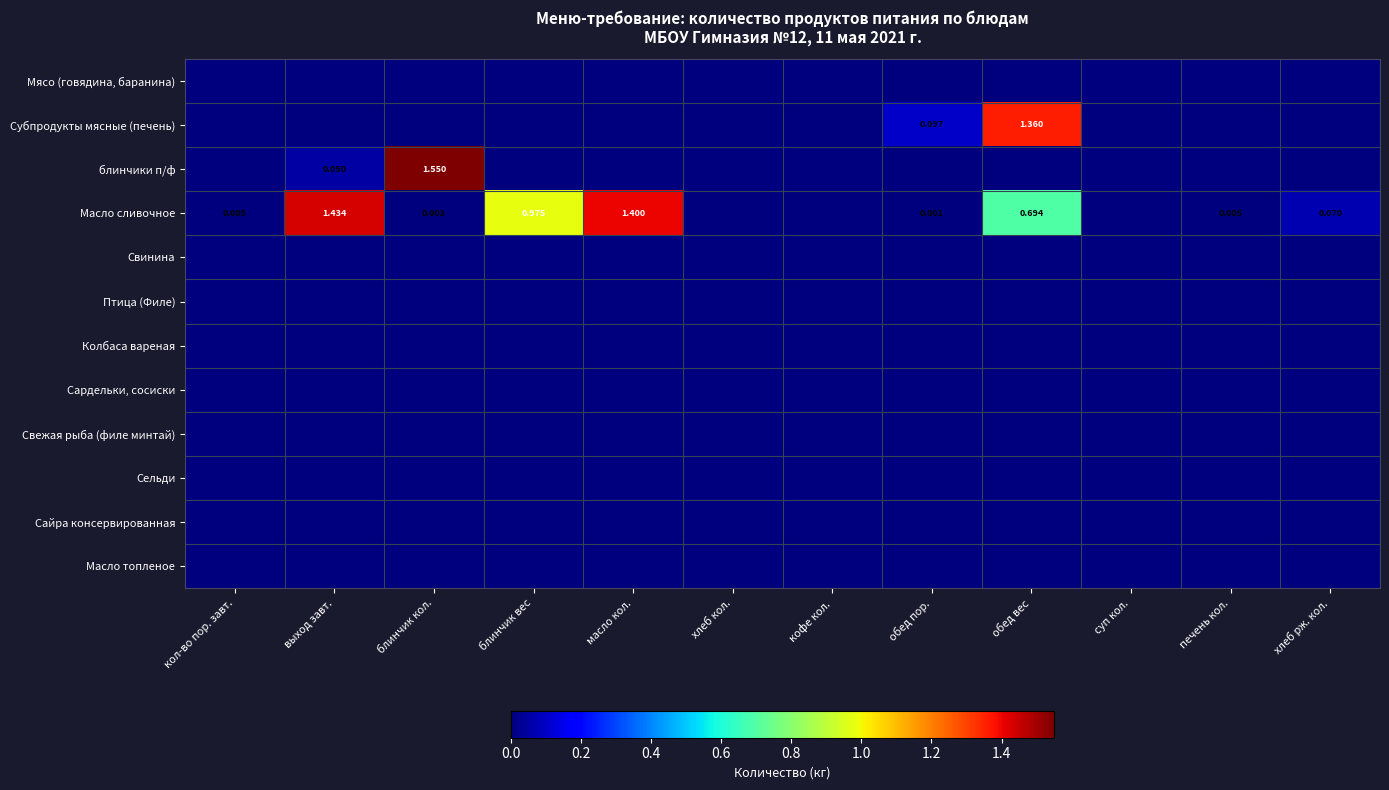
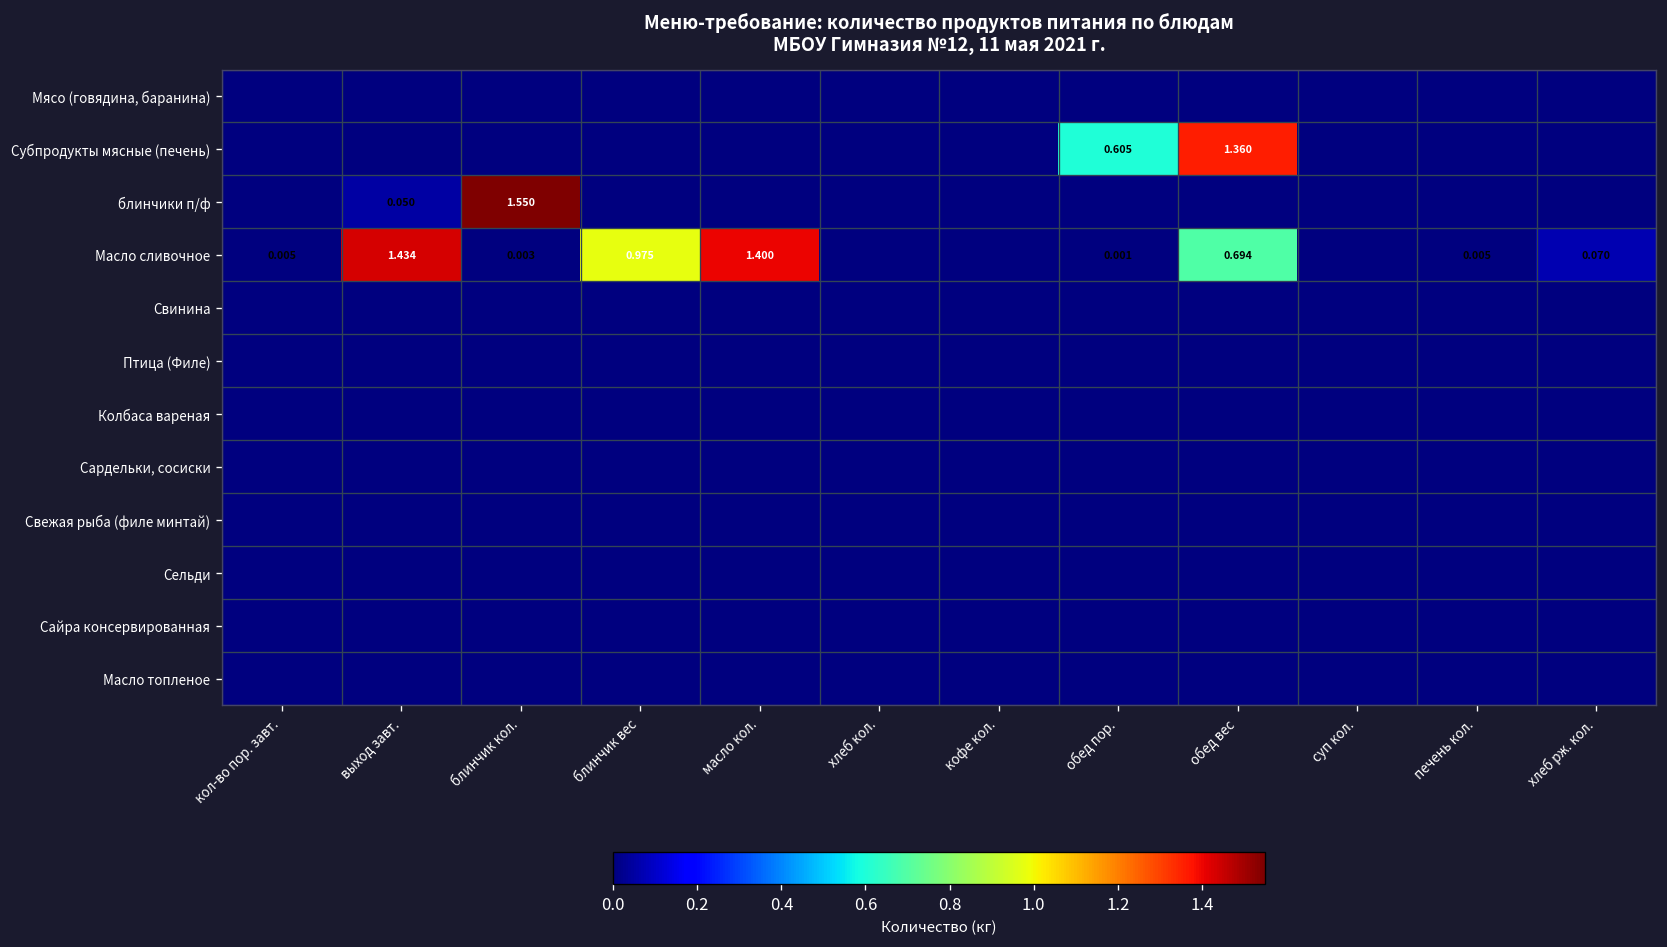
  {
    "Субпродукты мясные (печень)": {
-     "обед пор.": 0.097,
+     "обед пор.": 0.605,
      "обед вес": 1.360
    },
    "блинчики п/ф": {
      "выход завт.": 0.050,
      "блинчик кол.": 1.550
    },
    "Масло сливочное": {
      "кол-во пор. завт.": 0.005,
      "выход завт.": 1.434,
      "блинчик кол.": 0.003,
      "блинчик вес": 0.975,
      "масло кол.": 1.400,
      "обед пор.": 0.001,
      "обед вес": 0.694,
      "печень кол.": 0.005,
      "хлеб рж. кол.": 0.070
    }
  }
